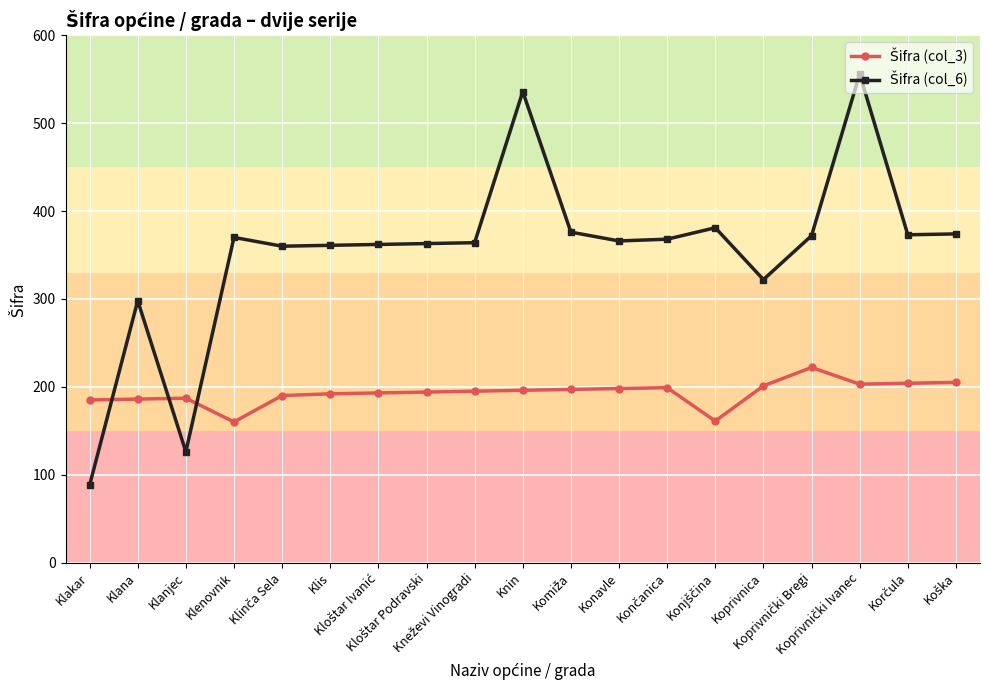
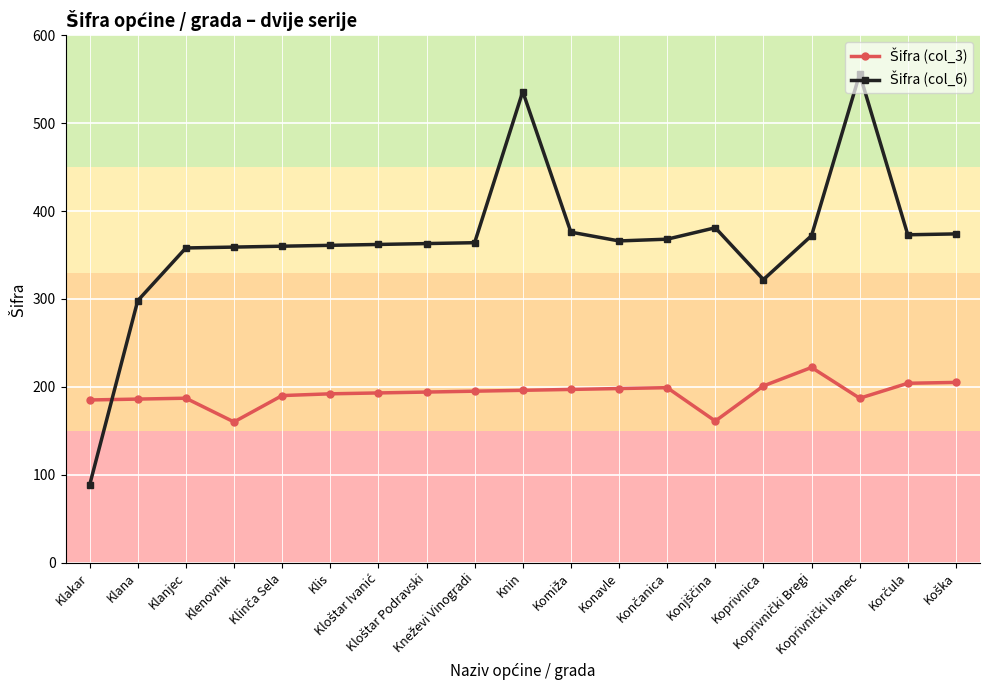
  {
    "Šifra (col_3)": {
      "Klakar": 190,
      "Klana": 190,
      "Klanjec": 190,
      "Klenovnik": 160,
      "Klinča Sela": 190,
      "Klis": 190,
      "Kloštar Ivanić": 190,
      "Kloštar Podravski": 190,
      "Kneževi Vinogradi": 200,
      "Knin": 200,
      "Komiža": 200,
      "Konavle": 200,
      "Končanica": 200,
      "Konjščina": 160,
      "Koprivnica": 200,
      "Koprivnički Bregi": 220,
-     "Koprivnički Ivanec": 200,
+     "Koprivnički Ivanec": 190,
      "Korčula": 200,
      "Koška": 210
    },
    "Šifra (col_6)": {
      "Klakar": 90,
      "Klana": 300,
-     "Klanjec": 130,
-     "Klenovnik": 370,
+     "Klanjec": 360,
+     "Klenovnik": 360,
      "Klinča Sela": 360,
      "Klis": 360,
      "Kloštar Ivanić": 360,
      "Kloštar Podravski": 360,
      "Kneževi Vinogradi": 360,
      "Knin": 540,
      "Komiža": 380,
      "Konavle": 370,
      "Končanica": 370,
      "Konjščina": 380,
      "Koprivnica": 320,
      "Koprivnički Bregi": 370,
      "Korčula": 370,
      "Koška": 370
    }
  }
